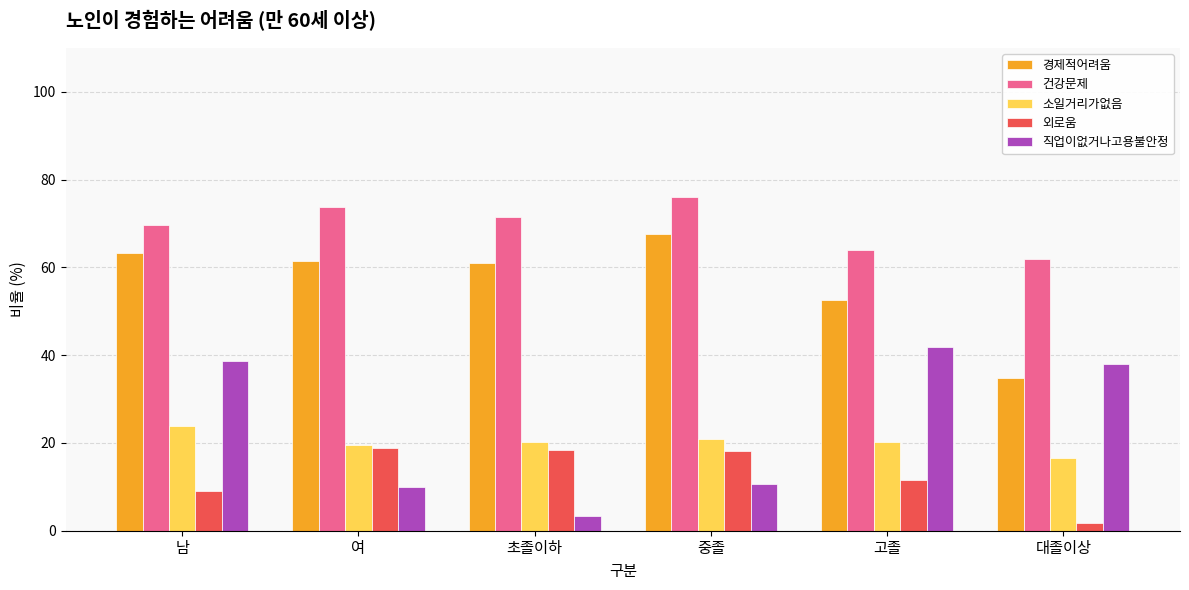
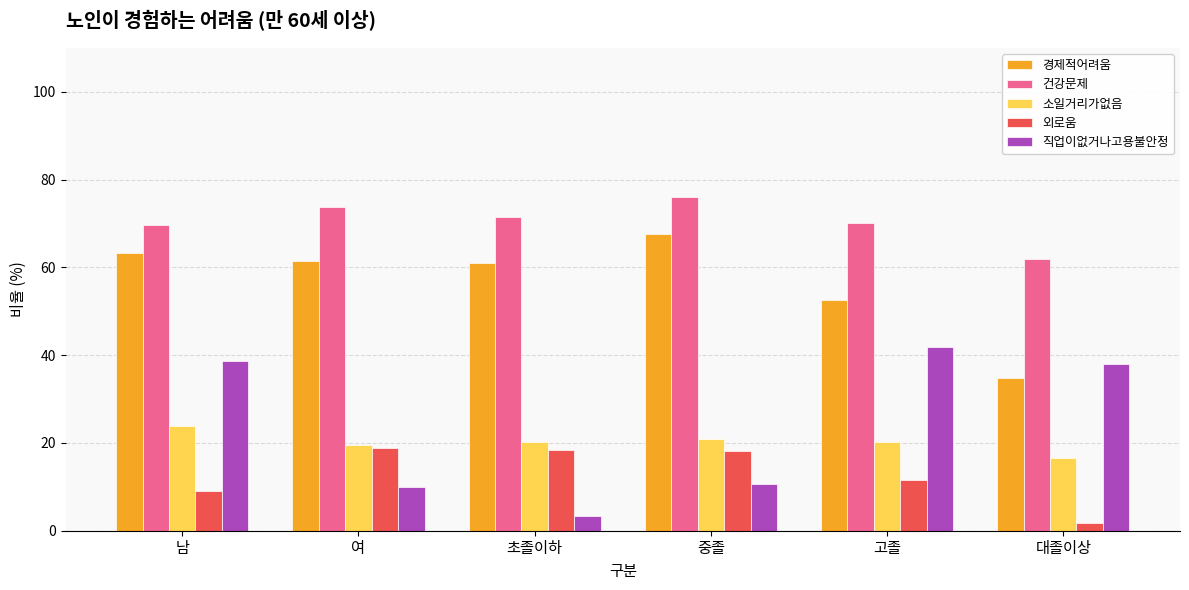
  {
    "경제적어려움": {
      "남": 63,
      "여": 61,
      "초졸이하": 61,
      "중졸": 68,
      "고졸": 53,
      "대졸이상": 35
    },
    "건강문제": {
      "남": 70,
      "여": 74,
      "초졸이하": 71,
      "중졸": 76,
-     "고졸": 64,
+     "고졸": 70,
      "대졸이상": 62
    },
    "소일거리가없음": {
      "남": 24,
      "여": 20,
      "초졸이하": 20,
      "중졸": 21,
      "고졸": 20,
      "대졸이상": 17
    },
    "외로움": {
      "남": 9,
      "여": 19,
      "초졸이하": 19,
      "중졸": 18,
      "고졸": 12,
      "대졸이상": 2
    },
    "직업이없거나고용불안정": {
      "남": 39,
      "여": 10,
      "초졸이하": 3,
      "중졸": 11,
      "고졸": 42,
      "대졸이상": 38
    }
  }
